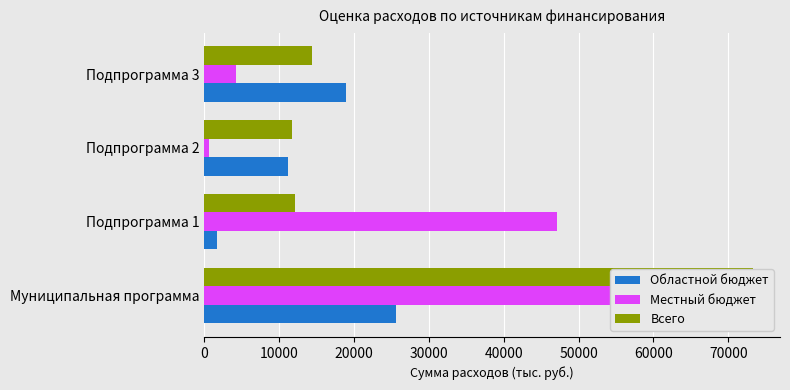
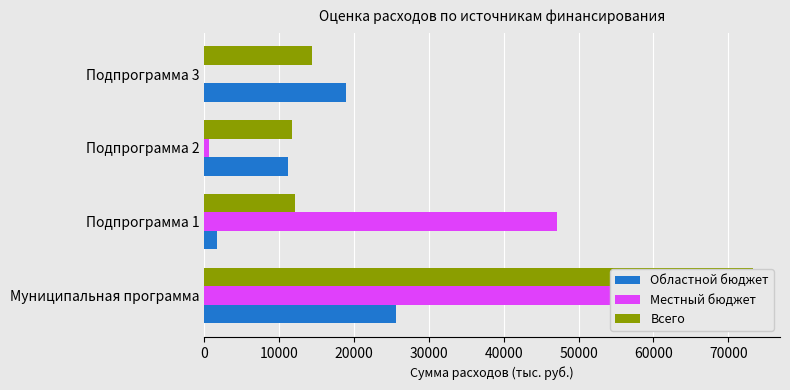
  {
    "Областной бюджет": {
      "Подпрограмма 3": 19000,
      "Подпрограмма 2": 11000,
      "Подпрограмма 1": 2000,
      "Муниципальная программа": 26000
    },
    "Местный бюджет": {
-     "Подпрограмма 3": 4000,
+     "Подпрограмма 3": 0,
      "Подпрограмма 2": 1000,
      "Подпрограмма 1": 47000
    },
    "Всего": {
      "Подпрограмма 3": 14000,
      "Подпрограмма 2": 12000,
      "Подпрограмма 1": 12000
    }
  }
